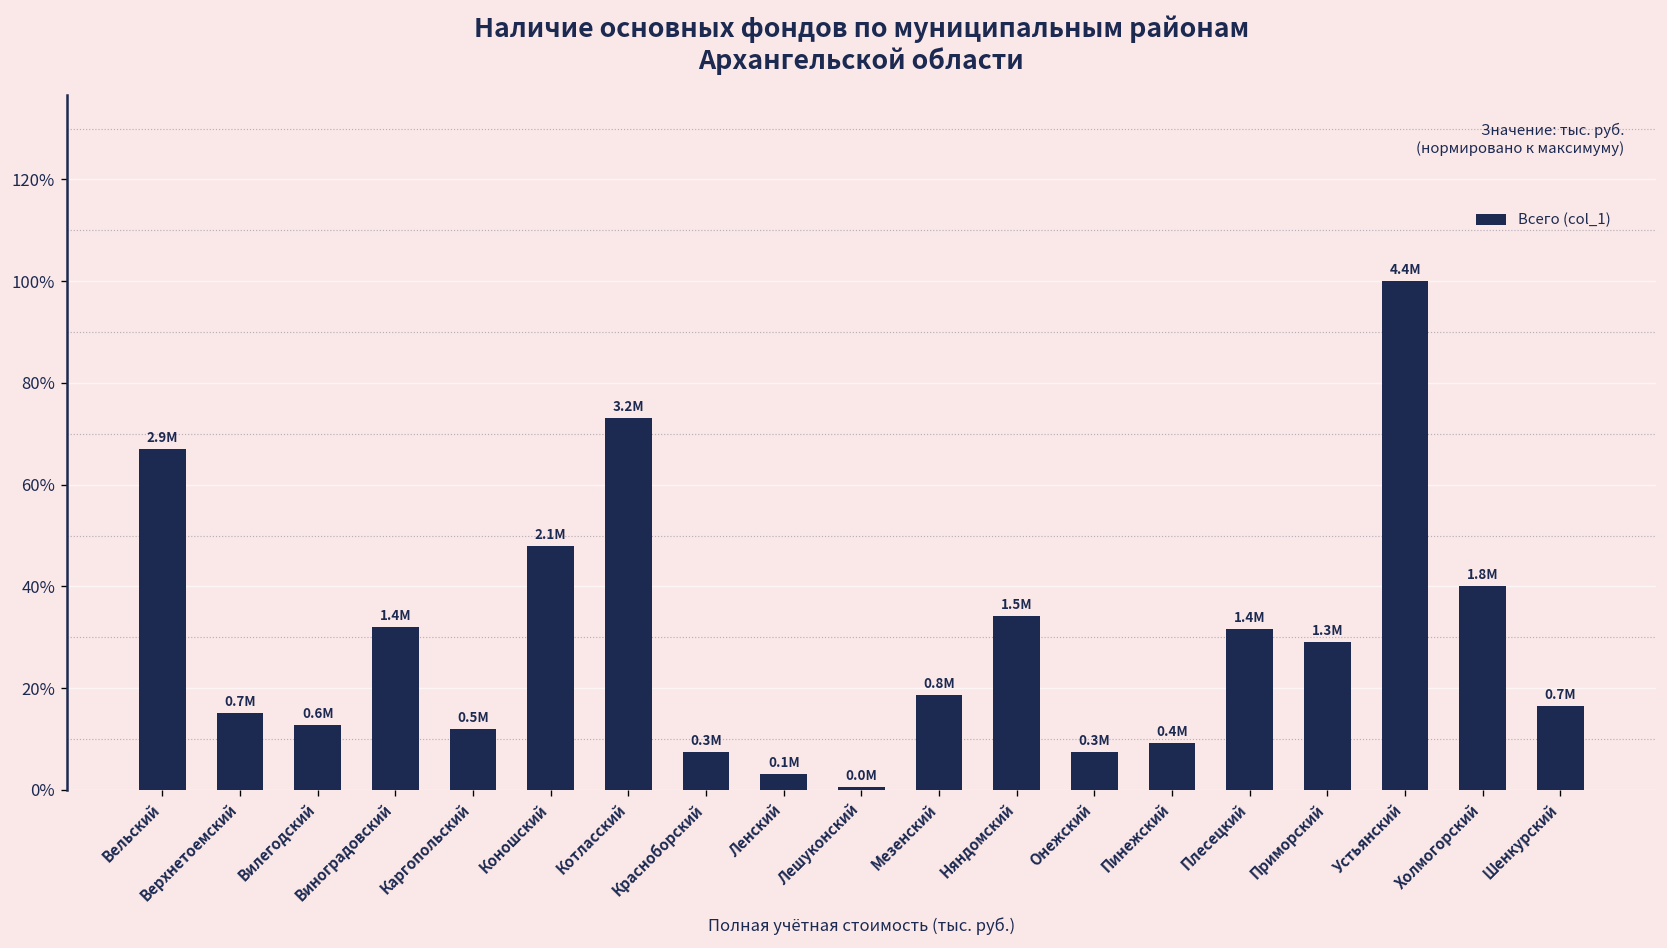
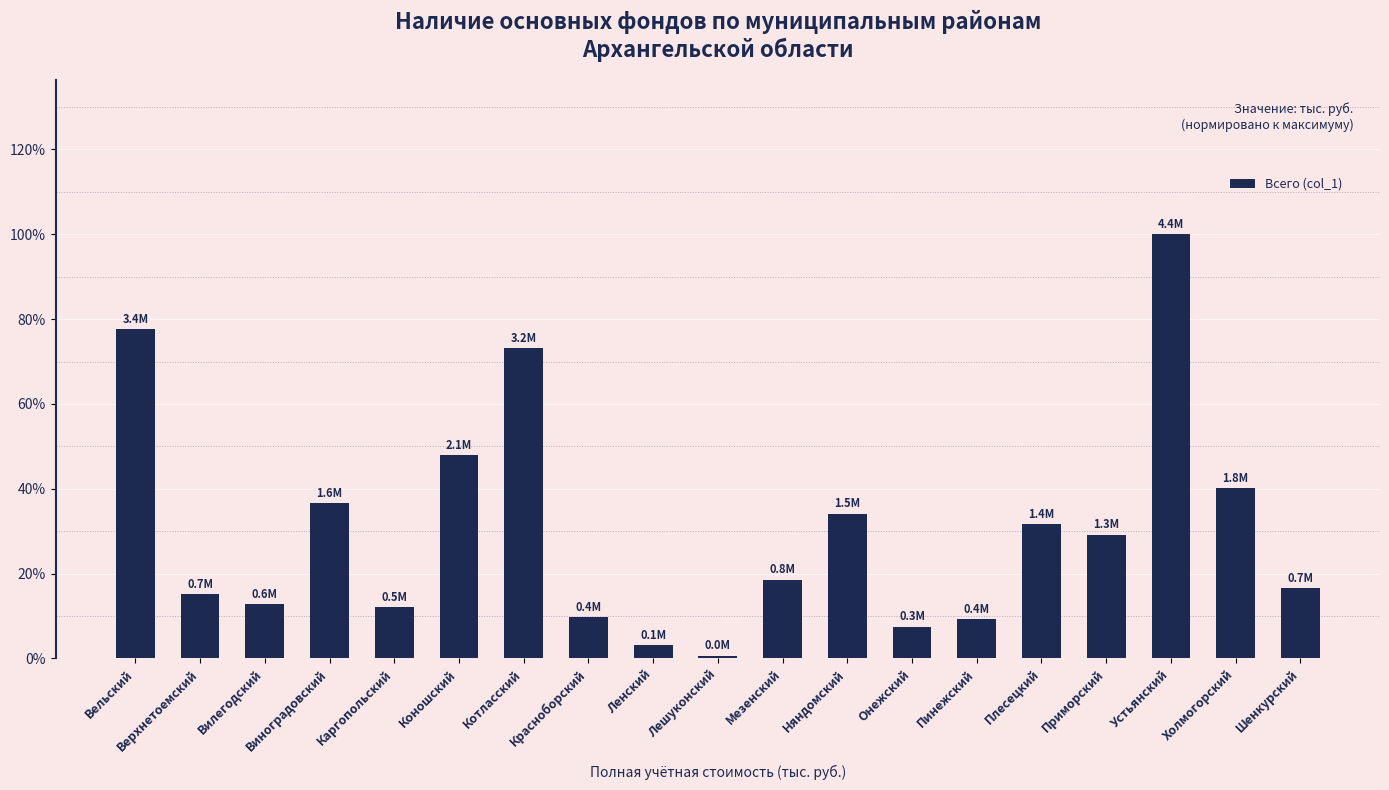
  {
-   "Вельский": "2.9М",
-   "Виноградовский": "1.4М",
-   "Красноборский": "0.3М"
+   "Вельский": "3.4М",
+   "Виноградовский": "1.6М",
+   "Красноборский": "0.4М"
  }
